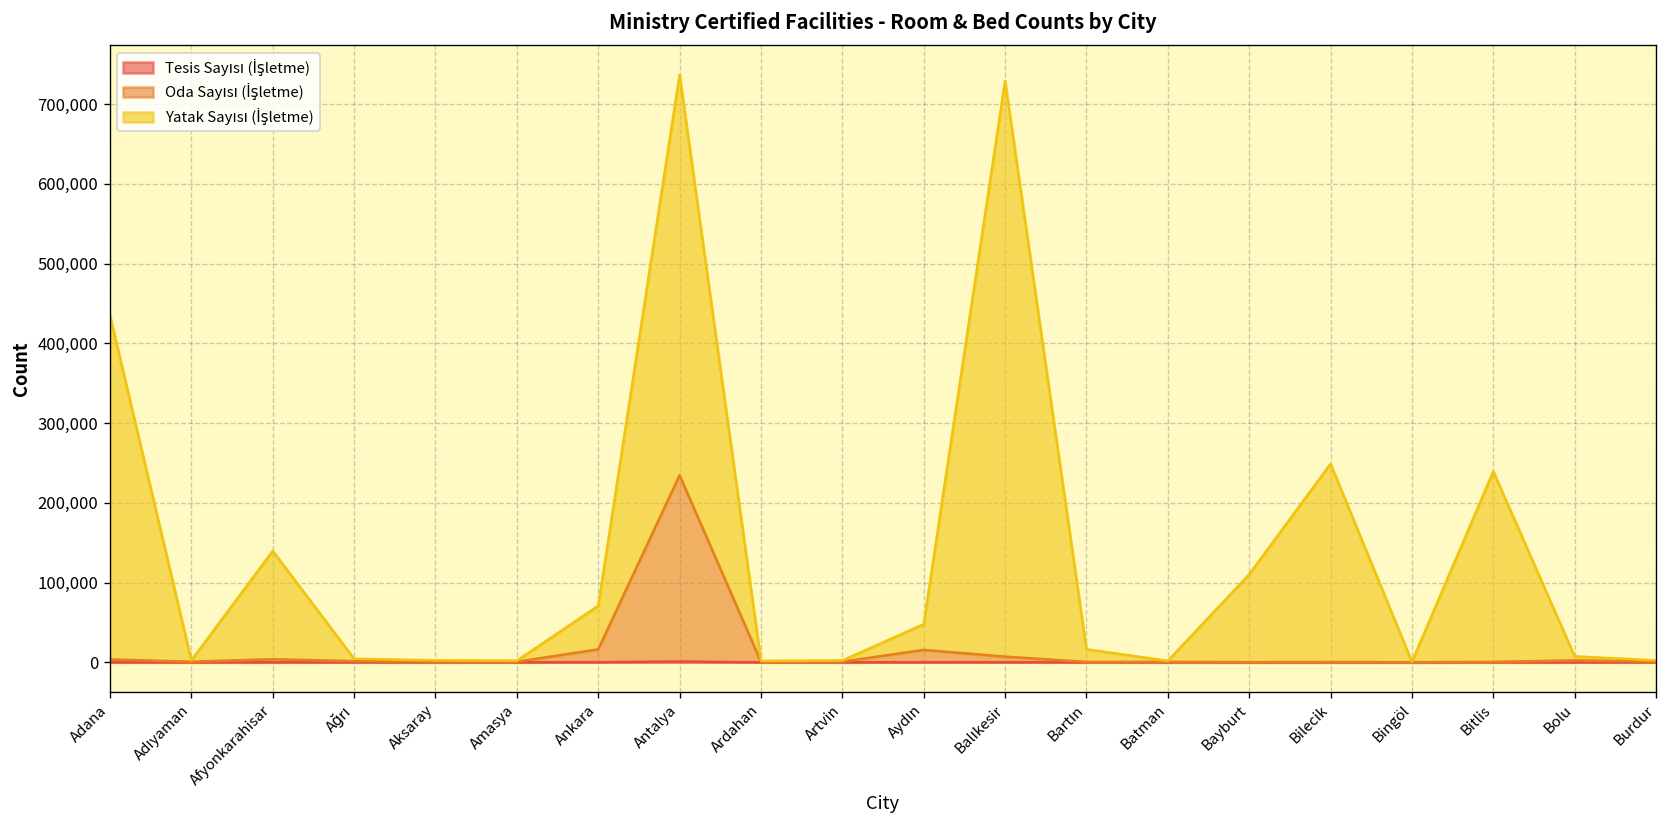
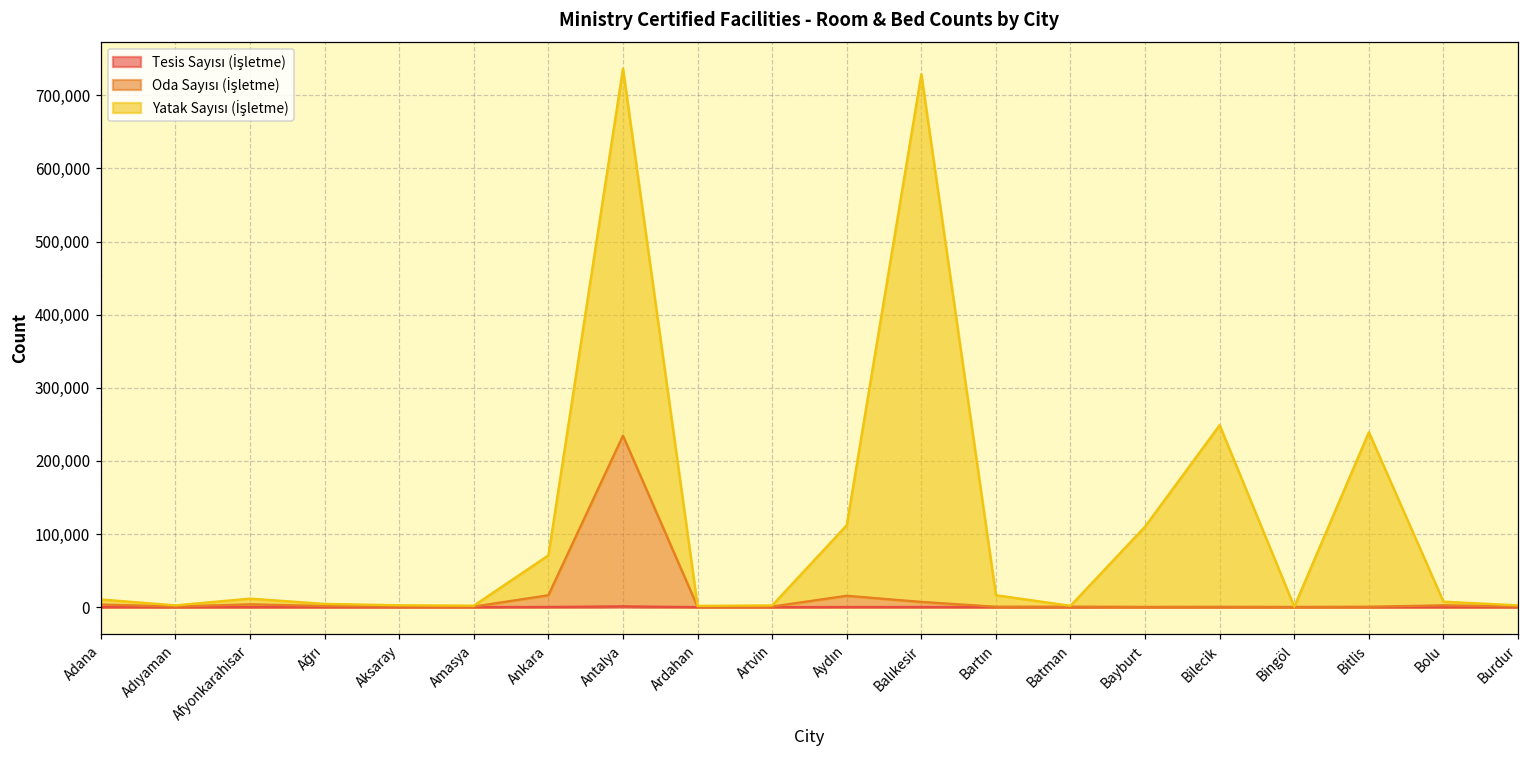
  {
    "Yatak Sayısı (İşletme)": {
-     "Adana": "430,000",
-     "Afyonkarahisar": "140,000",
+     "Adana": "10,000",
+     "Afyonkarahisar": "10,000",
      "Ankara": "50,000",
      "Antalya": "500,000",
-     "Aydın": "30,000",
+     "Aydın": "100,000",
      "Balıkesir": "720,000",
      "Bartın": "20,000",
      "Bayburt": "110,000",
      "Bilecik": "250,000",
      "Bitlis": "240,000",
      "Bolu": "10,000"
    }
  }
